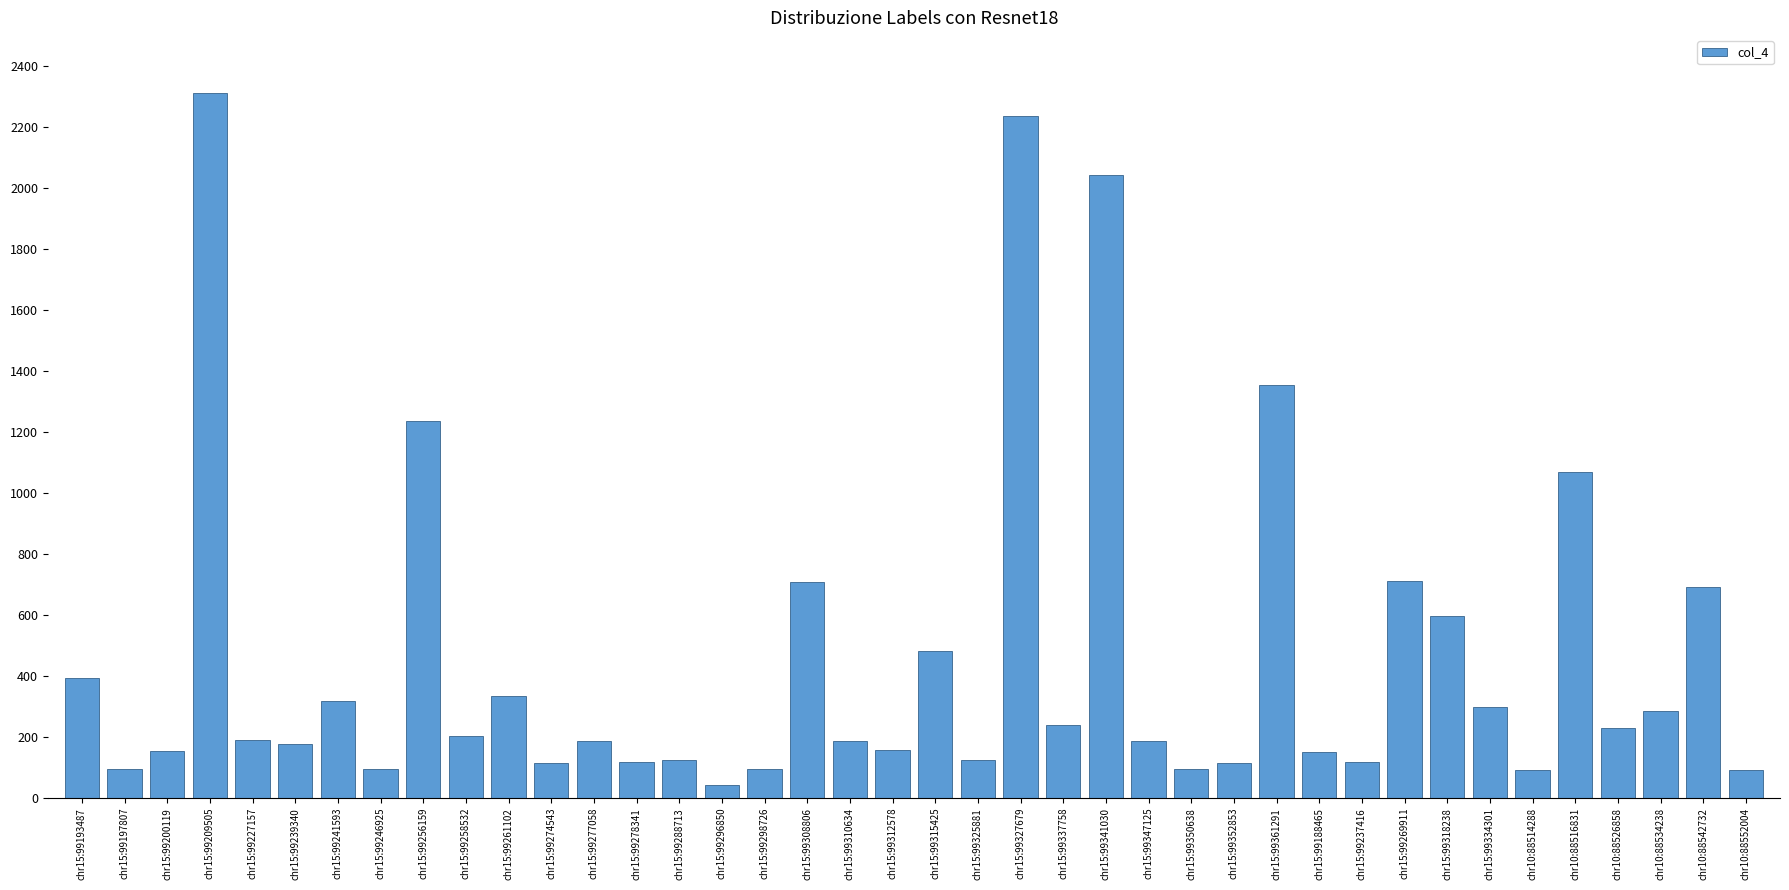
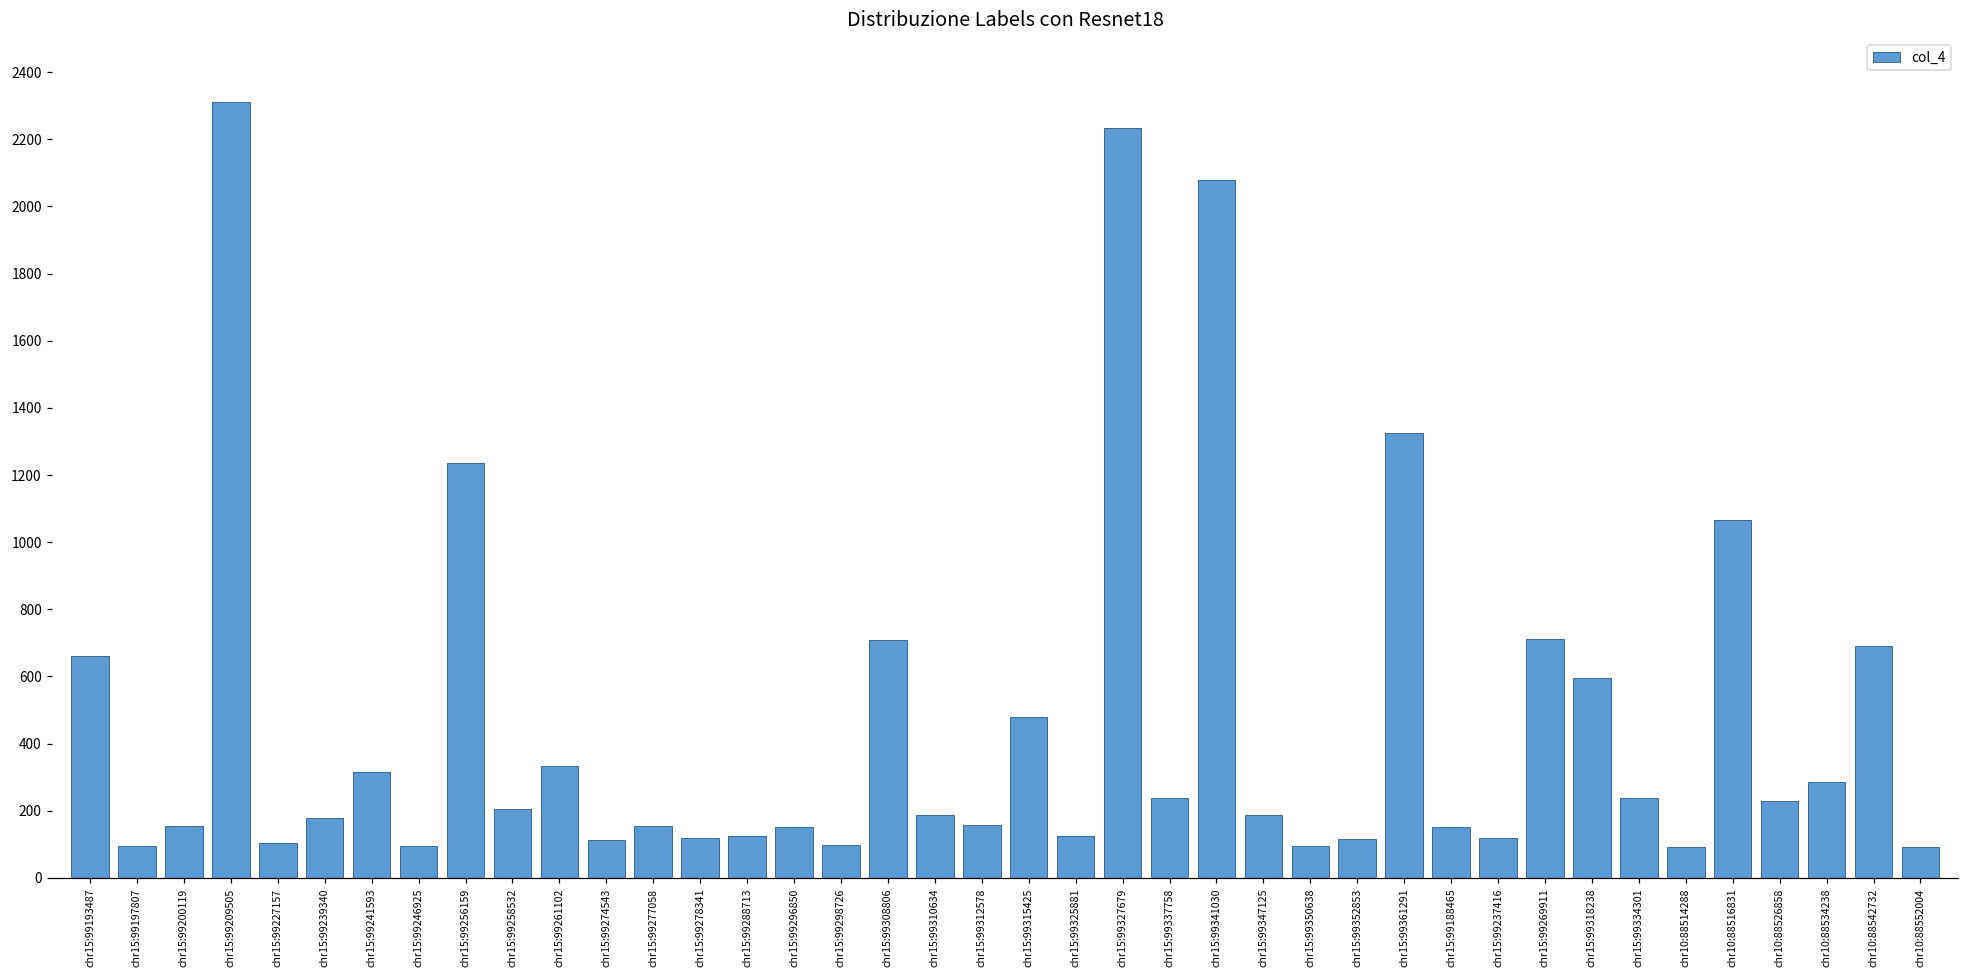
  {
-   "chr15:99193487": 390,
+   "chr15:99193487": 660,
    "chr15:99197807": 90,
    "chr15:99200119": 150,
    "chr15:99209505": 2310,
-   "chr15:99227157": 190,
+   "chr15:99227157": 100,
    "chr15:99239340": 180,
    "chr15:99241593": 320,
    "chr15:99246925": 100,
    "chr15:99256159": 1230,
    "chr15:99258532": 200,
    "chr15:99261102": 330,
    "chr15:99274543": 110,
-   "chr15:99277058": 190,
+   "chr15:99277058": 150,
    "chr15:99278341": 120,
    "chr15:99288713": 120,
-   "chr15:99296850": 40,
+   "chr15:99296850": 150,
    "chr15:99298726": 100,
    "chr15:99308806": 710,
    "chr15:99310634": 190,
    "chr15:99312578": 160,
    "chr15:99315425": 480,
    "chr15:99325881": 120,
    "chr15:99327679": 2230,
    "chr15:99337758": 240,
-   "chr15:99341030": 2040,
+   "chr15:99341030": 2080,
    "chr15:99347125": 190,
    "chr15:99350638": 100,
    "chr15:99352853": 110,
-   "chr15:99361291": 1350,
+   "chr15:99361291": 1330,
    "chr15:99188465": 150,
    "chr15:99237416": 120,
    "chr15:99269911": 710,
    "chr15:99318238": 600,
-   "chr15:99334301": 300,
+   "chr15:99334301": 240,
    "chr10:88514288": 90,
    "chr10:88516831": 1070,
    "chr10:88526858": 230,
    "chr10:88534238": 290,
    "chr10:88542732": 690,
    "chr10:88552004": 90
  }
